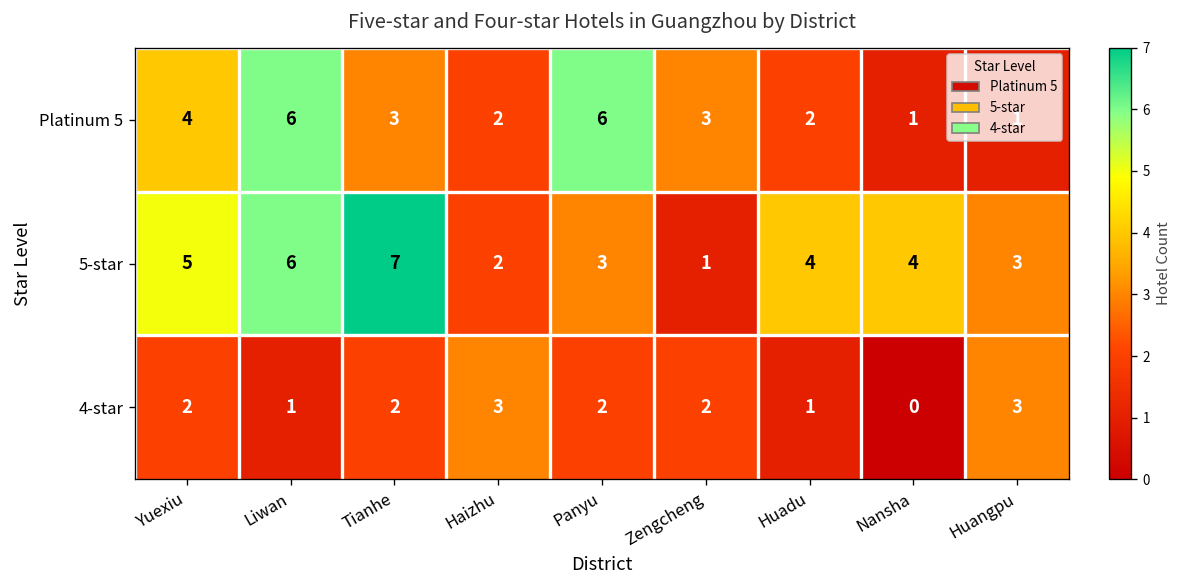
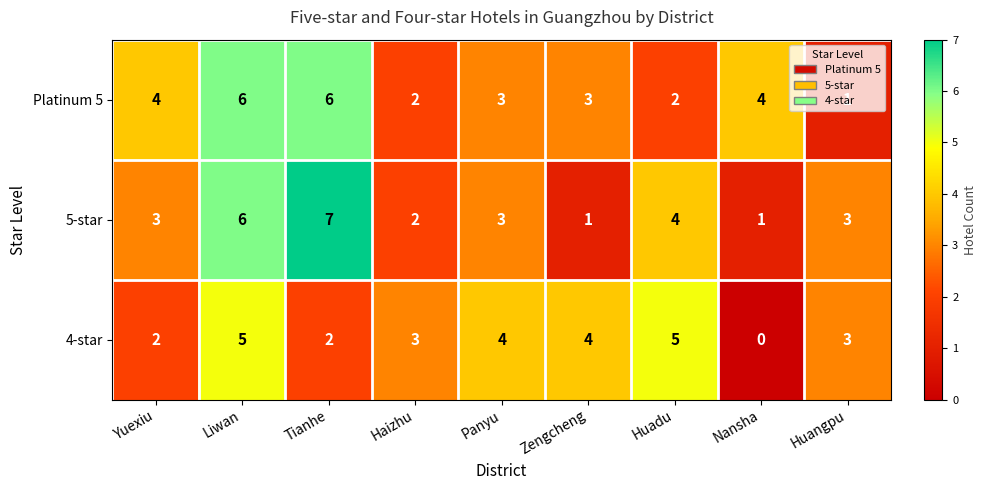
  {
    "Platinum 5": {
      "Yuexiu": 4,
      "Liwan": 6,
-     "Tianhe": 3,
+     "Tianhe": 6,
      "Haizhu": 2,
-     "Panyu": 6,
+     "Panyu": 3,
      "Zengcheng": 3,
      "Huadu": 2,
-     "Nansha": 1
+     "Nansha": 4
    },
    "5-star": {
-     "Yuexiu": 5,
+     "Yuexiu": 3,
      "Liwan": 6,
      "Tianhe": 7,
      "Haizhu": 2,
      "Panyu": 3,
      "Zengcheng": 1,
      "Huadu": 4,
-     "Nansha": 4,
+     "Nansha": 1,
      "Huangpu": 3
    },
    "4-star": {
      "Yuexiu": 2,
-     "Liwan": 1,
+     "Liwan": 5,
      "Tianhe": 2,
      "Haizhu": 3,
-     "Panyu": 2,
-     "Zengcheng": 2,
-     "Huadu": 1,
+     "Panyu": 4,
+     "Zengcheng": 4,
+     "Huadu": 5,
      "Nansha": 0,
      "Huangpu": 3
    }
  }
